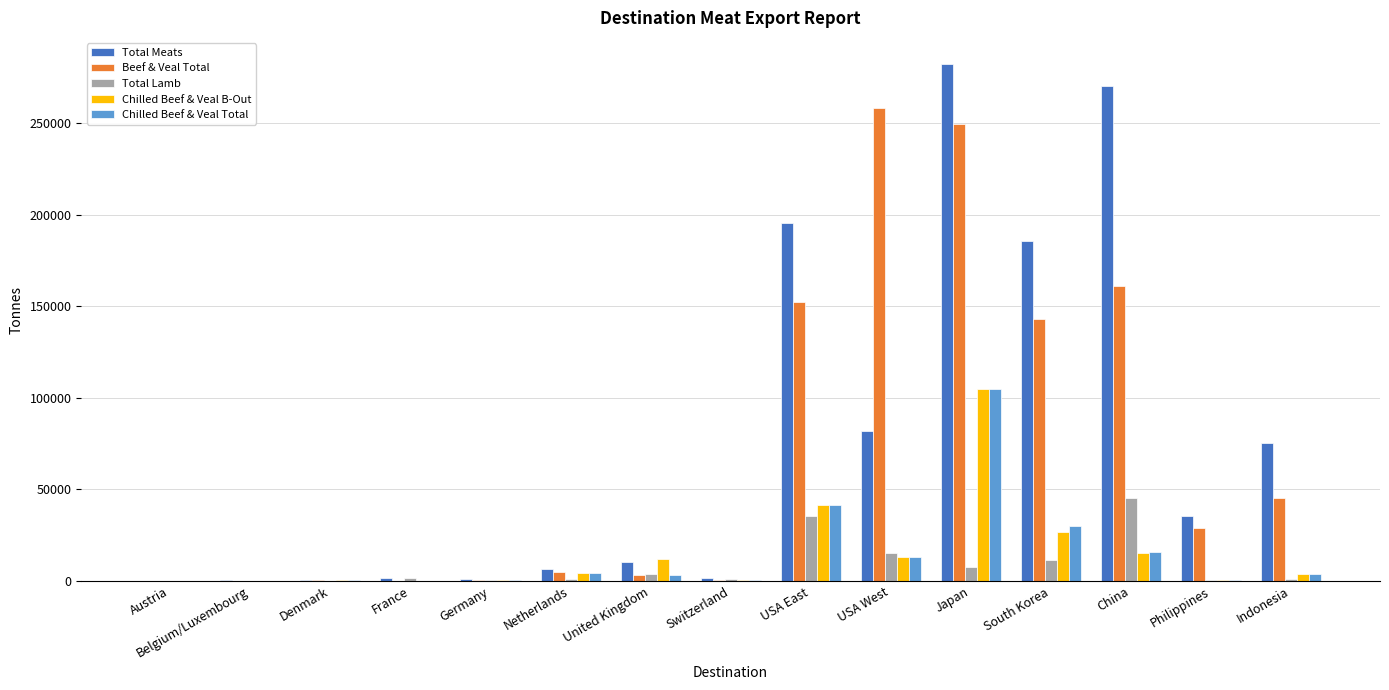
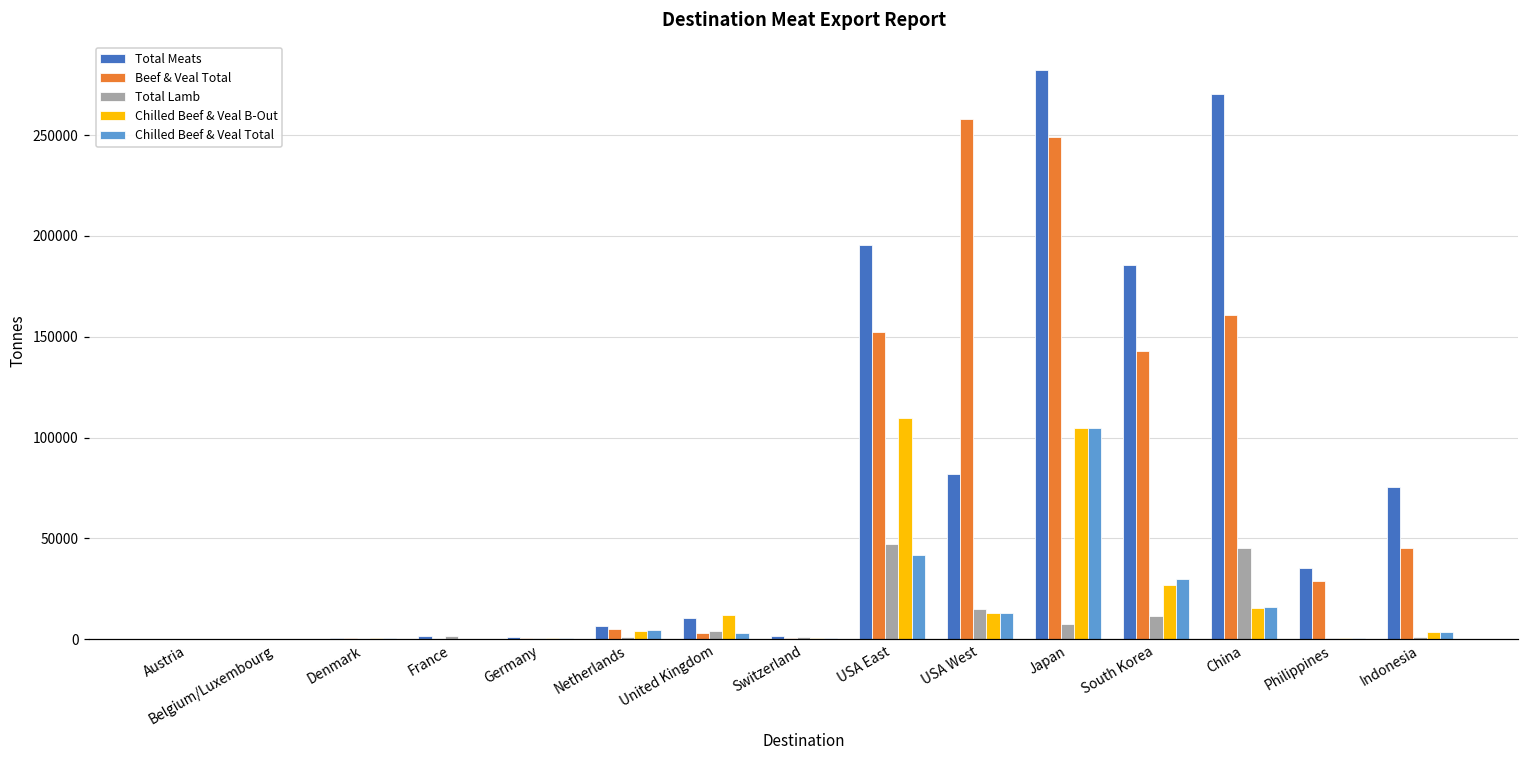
  {
    "Beef & Veal Total": {
      "Austria": 0,
      "Netherlands": 5000,
      "United Kingdom": 3000,
      "USA East": 153000,
      "USA West": 258000,
      "Japan": 249000,
      "South Korea": 143000,
      "China": 161000,
      "Philippines": 29000,
      "Indonesia": 45000
    },
    "Total Lamb": {
      "France": 2000,
      "United Kingdom": 4000,
-     "USA East": 36000,
+     "USA East": 47000,
      "USA West": 15000,
      "Japan": 8000,
      "South Korea": 11000,
      "China": 45000
    },
    "Chilled Beef & Veal B-Out": {
      "Austria": 0,
      "Netherlands": 4000,
      "United Kingdom": 12000,
-     "USA East": 41000,
+     "USA East": 110000,
      "USA West": 13000,
      "Japan": 105000,
      "South Korea": 27000,
      "China": 15000,
      "Indonesia": 4000
    }
  }
